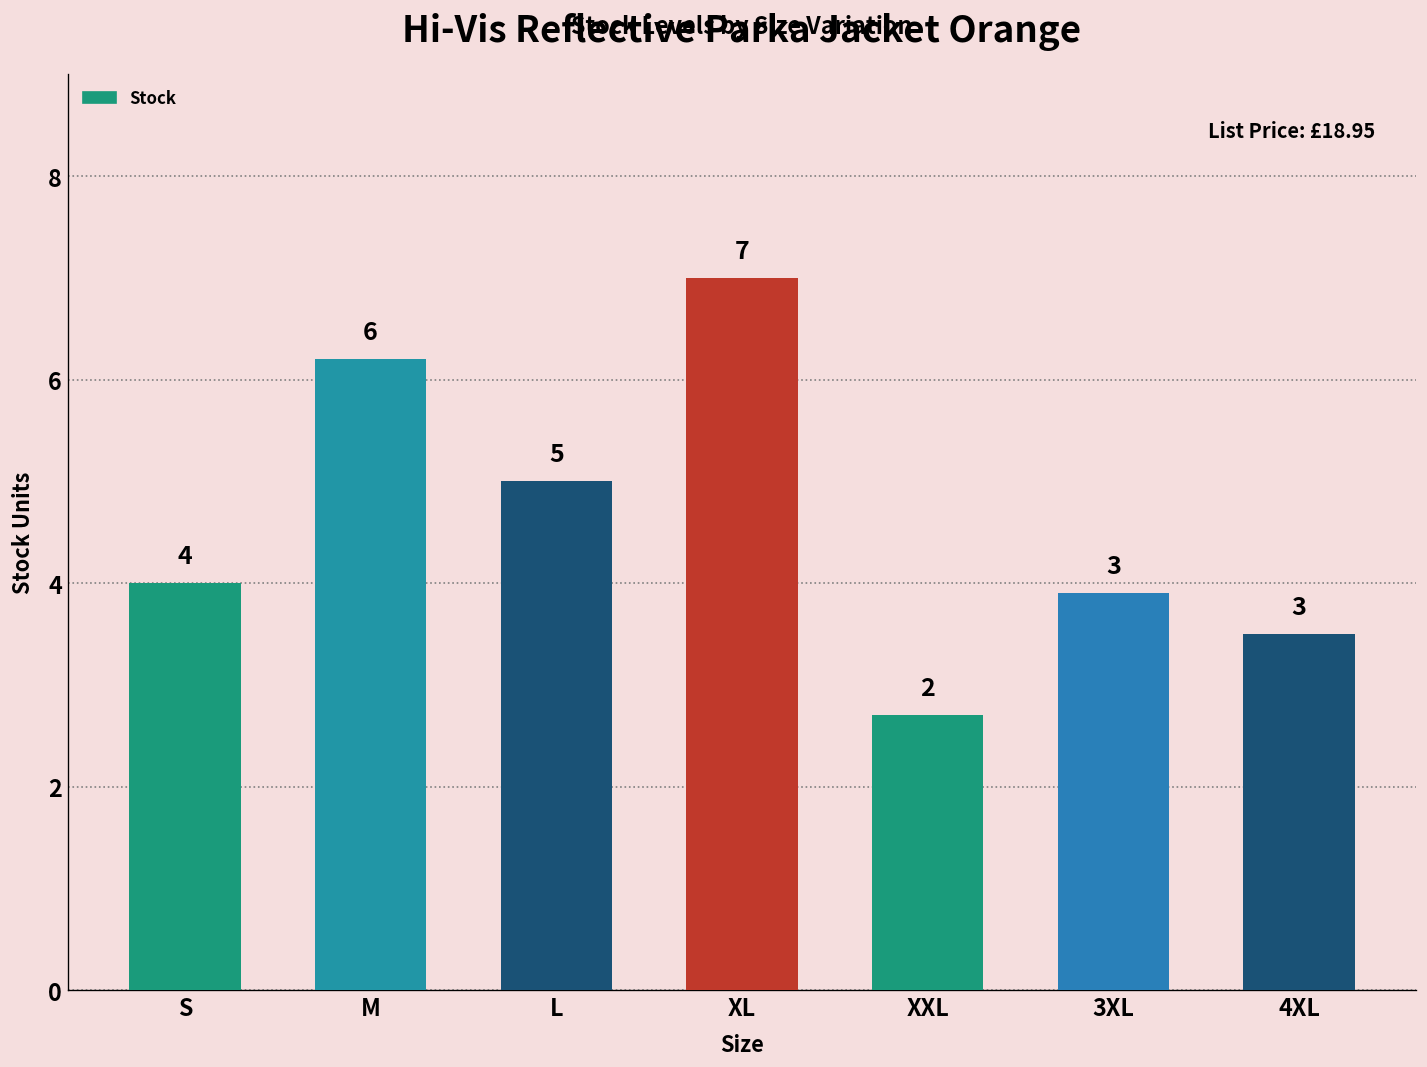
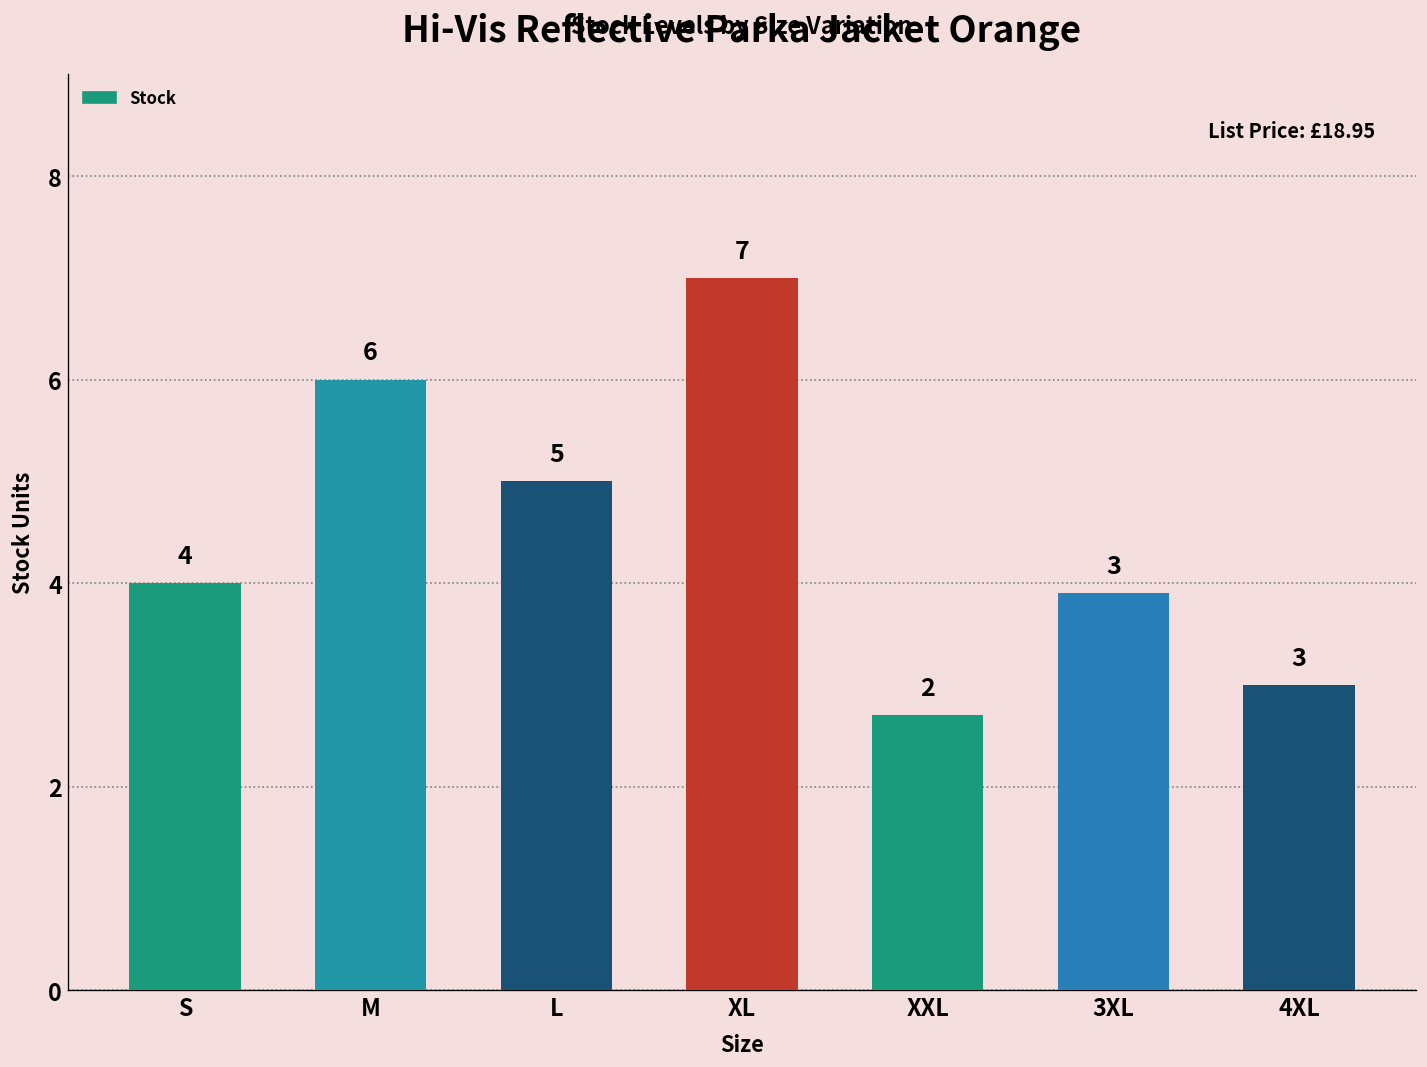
  {
-   "M": 6.2,
-   "4XL": 3.5
+   "M": 6.0,
+   "4XL": 3.0
  }
